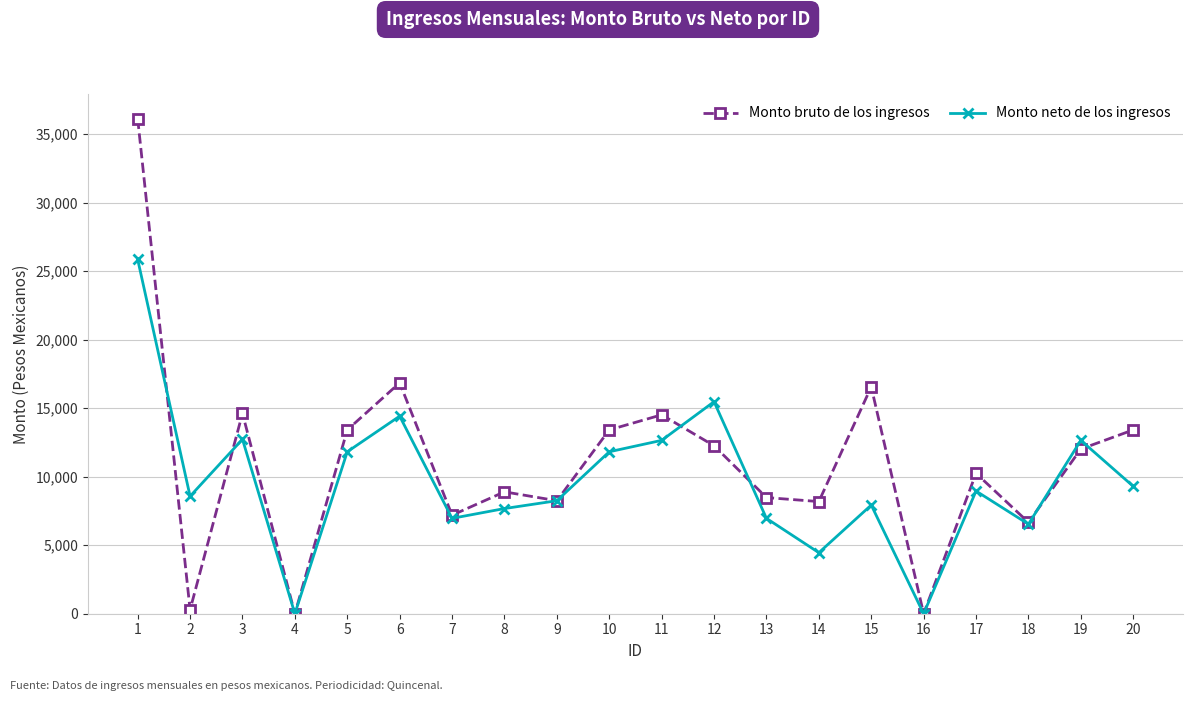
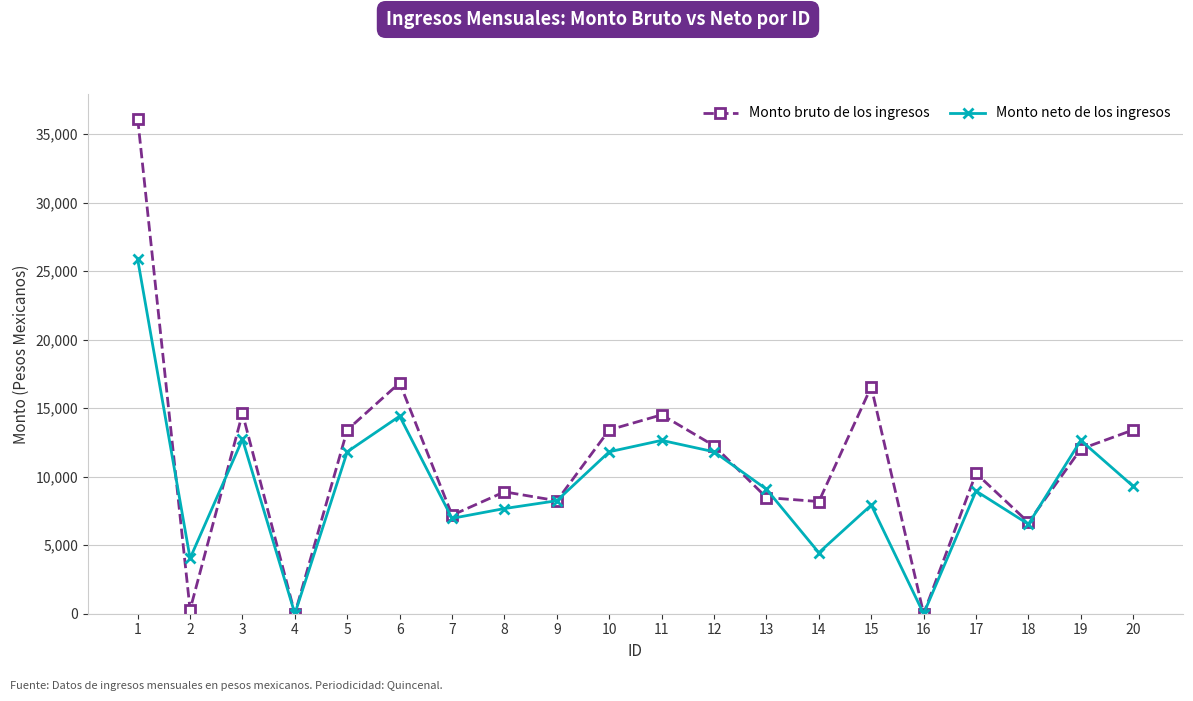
  {
    "Monto bruto de los ingresos": {
      "1": "36,100",
      "2": "300",
      "3": "14,600",
      "5": "13,400",
      "6": "16,900",
      "7": "7,200",
      "8": "8,900",
      "10": "13,400",
      "11": "14,500",
      "12": "12,300",
      "13": "8,500",
      "14": "8,200",
      "15": "16,600",
      "17": "10,300",
      "19": "12,000",
      "20": "13,400"
    },
    "Monto neto de los ingresos": {
      "1": "25,900",
-     "2": "8,600",
+     "2": "4,000",
      "3": "12,700",
      "5": "11,800",
      "6": "14,400",
      "7": "7,000",
      "8": "7,700",
      "10": "11,800",
      "11": "12,700",
-     "12": "15,500",
-     "13": "7,000",
+     "12": "11,800",
+     "13": "9,100",
      "14": "4,500",
      "15": "7,900",
      "17": "9,000",
      "19": "12,700",
      "20": "9,300"
    }
  }
